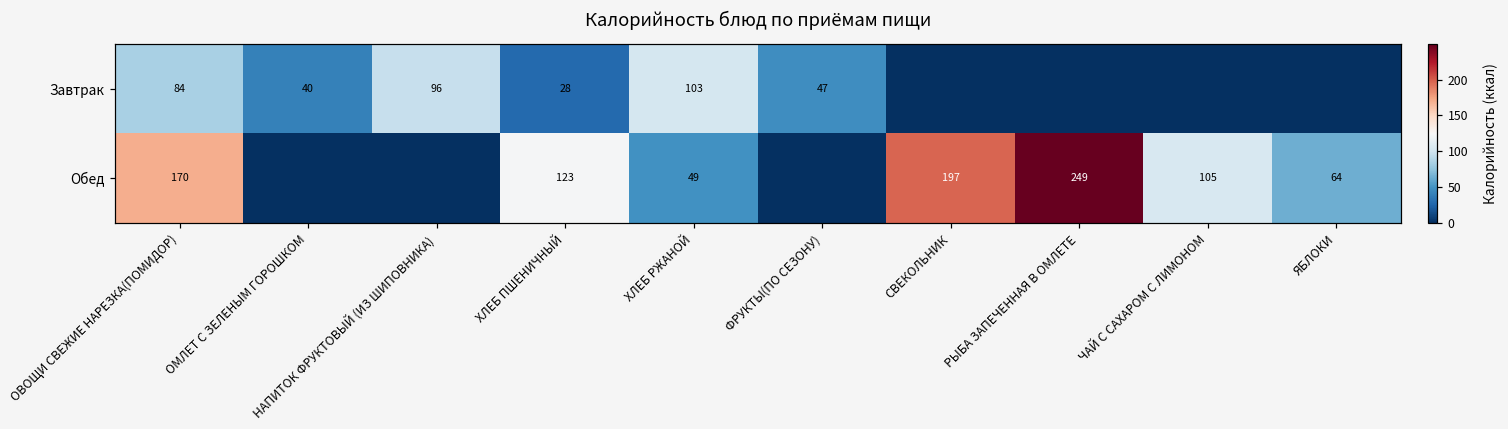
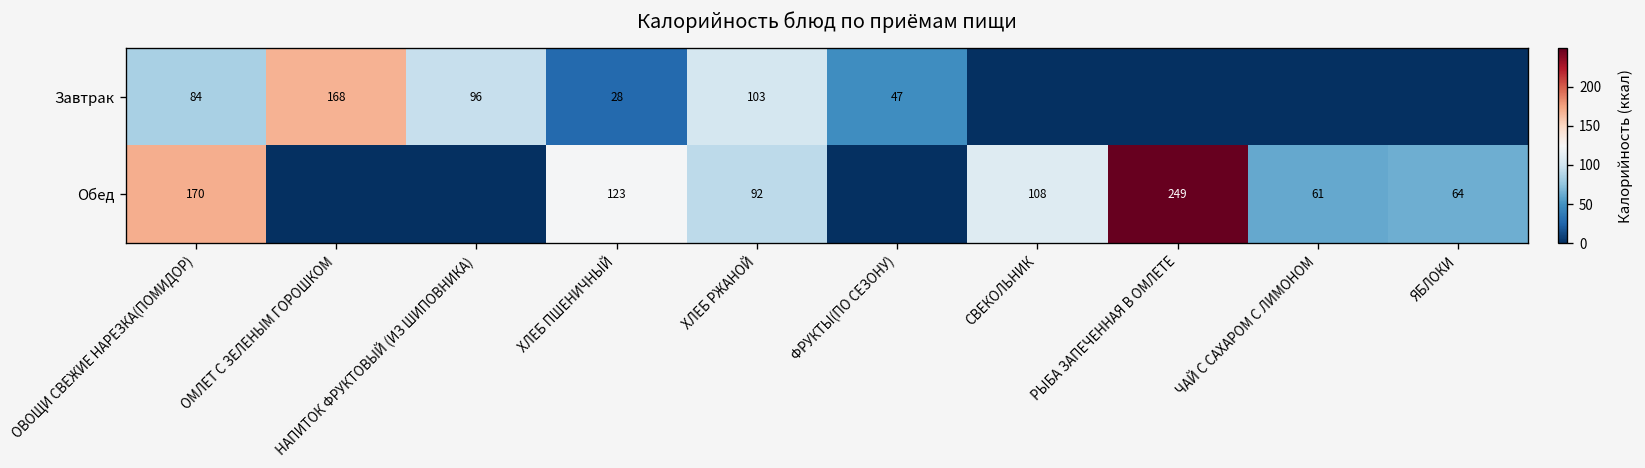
  {
    "Завтрак": {
      "ОВОЩИ СВЕЖИЕ НАРЕЗКА(ПОМИДОР)": 84,
-     "ОМЛЕТ С ЗЕЛЕНЫМ ГОРОШКОМ": 40,
+     "ОМЛЕТ С ЗЕЛЕНЫМ ГОРОШКОМ": 168,
      "НАПИТОК ФРУКТОВЫЙ (ИЗ ШИПОВНИКА)": 96,
      "ХЛЕБ ПШЕНИЧНЫЙ": 28,
      "ХЛЕБ РЖАНОЙ": 103,
      "ФРУКТЫ(ПО СЕЗОНУ)": 47
    },
    "Обед": {
      "ОВОЩИ СВЕЖИЕ НАРЕЗКА(ПОМИДОР)": 170,
      "ХЛЕБ ПШЕНИЧНЫЙ": 123,
-     "ХЛЕБ РЖАНОЙ": 49,
-     "СВЕКОЛЬНИК": 197,
+     "ХЛЕБ РЖАНОЙ": 92,
+     "СВЕКОЛЬНИК": 108,
      "РЫБА ЗАПЕЧЕННАЯ В ОМЛЕТЕ": 249,
-     "ЧАЙ С САХАРОМ С ЛИМОНОМ": 105,
+     "ЧАЙ С САХАРОМ С ЛИМОНОМ": 61,
      "ЯБЛОКИ": 64
    }
  }
